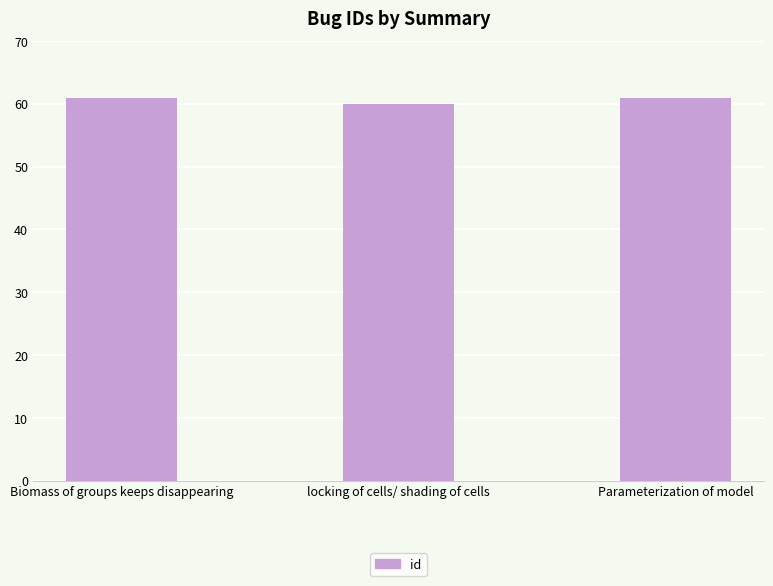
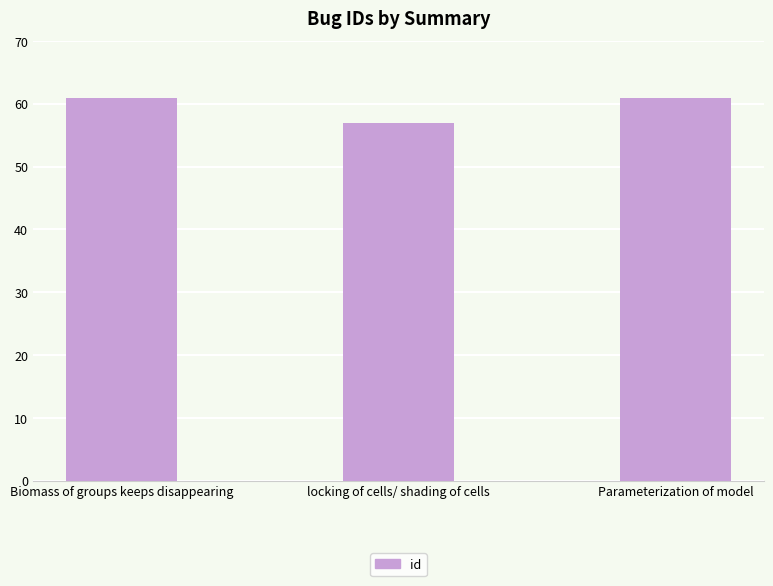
  {
    "Biomass of groups keeps disappearing": 61,
-   "locking of cells/ shading of cells": 60,
+   "locking of cells/ shading of cells": 57,
    "Parameterization of model": 61
  }
